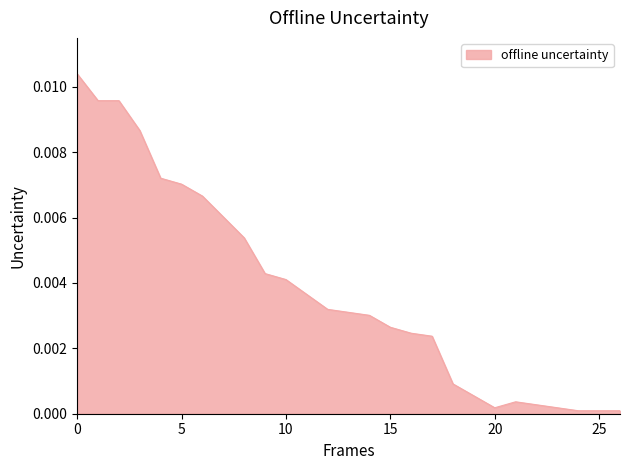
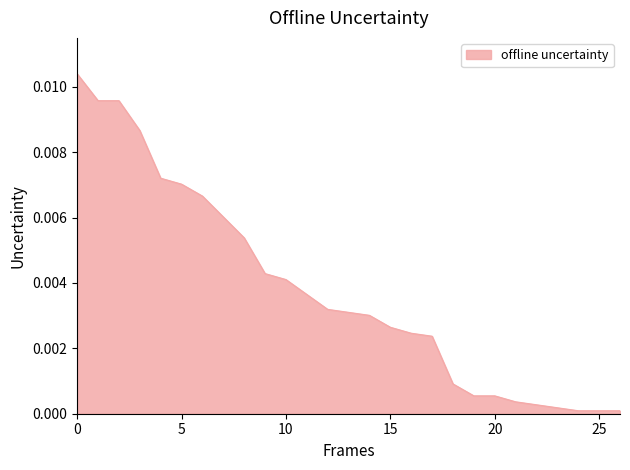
  {
    "0": 0.0104,
-   "20": 0.0002,
+   "20": 0.0005,
    "25": 0.0001
  }
